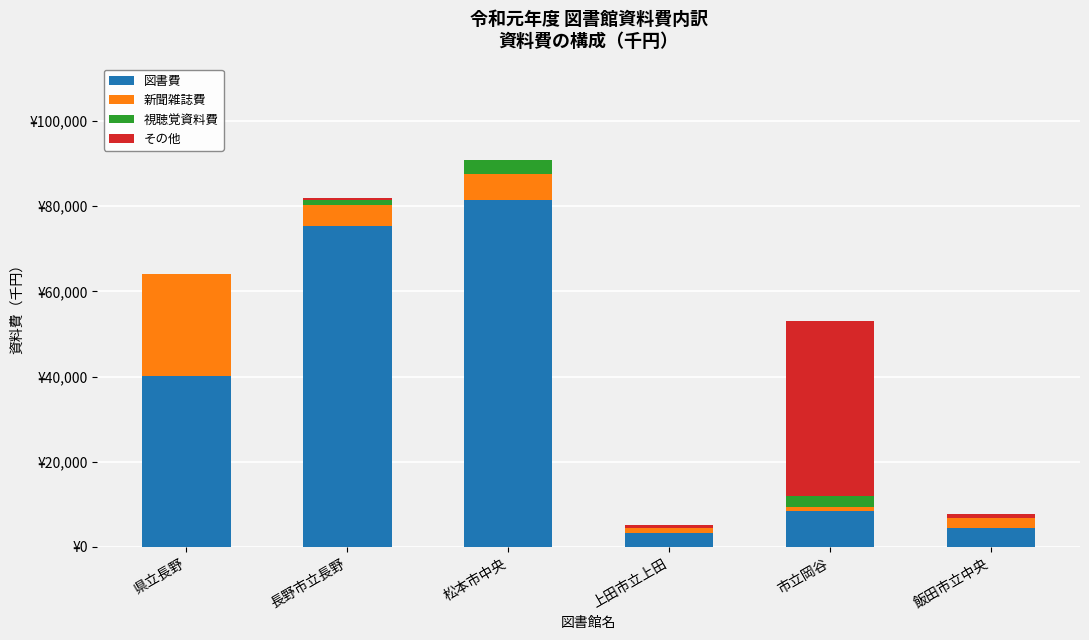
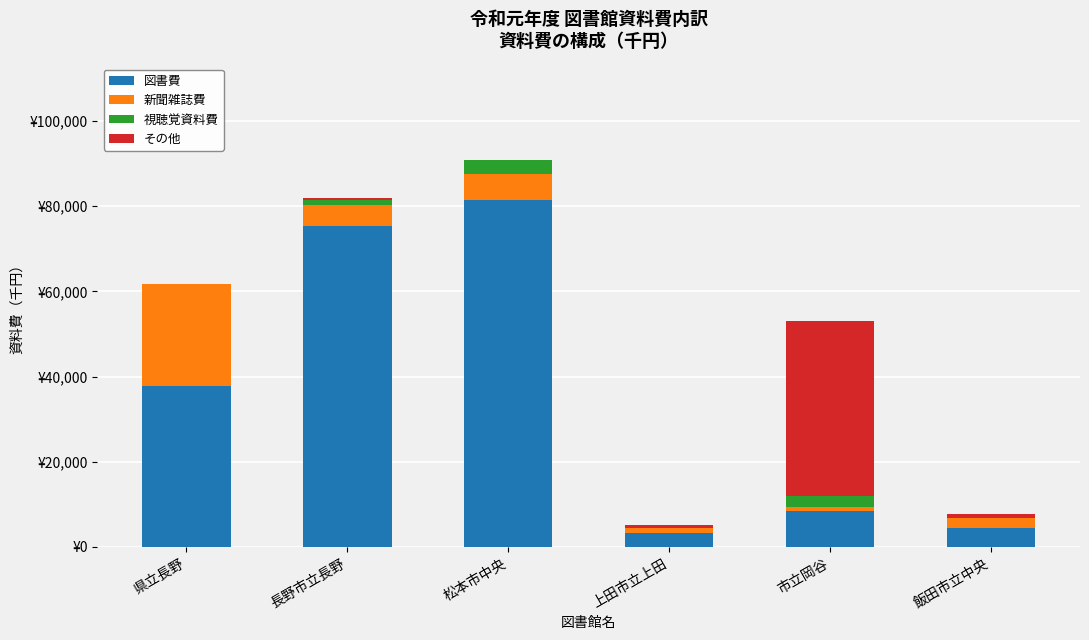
  {
    "図書費": {
-     "県立長野": "¥40,000",
+     "県立長野": "¥38,000",
      "長野市立長野": "¥75,000",
      "松本市中央": "¥81,000",
      "上田市立上田": "¥3,000",
      "市立岡谷": "¥9,000",
      "飯田市立中央": "¥4,000"
    },
    "新聞雑誌費": {
      "県立長野": "¥24,000",
      "長野市立長野": "¥5,000",
      "松本市中央": "¥6,000",
      "上田市立上田": "¥1,000",
      "市立岡谷": "¥1,000",
      "飯田市立中央": "¥2,000"
    },
    "視聴覚資料費": {
      "県立長野": "¥0",
      "長野市立長野": "¥1,000",
      "松本市中央": "¥3,000",
      "上田市立上田": "¥0",
      "市立岡谷": "¥2,000"
    },
    "その他": {
      "県立長野": "¥0",
      "松本市中央": "¥0",
      "市立岡谷": "¥41,000",
      "飯田市立中央": "¥1,000"
    }
  }
